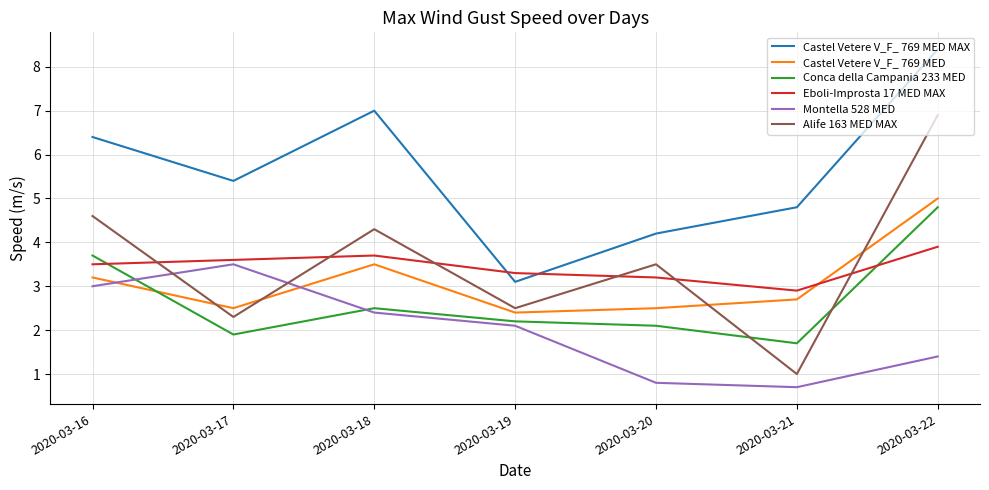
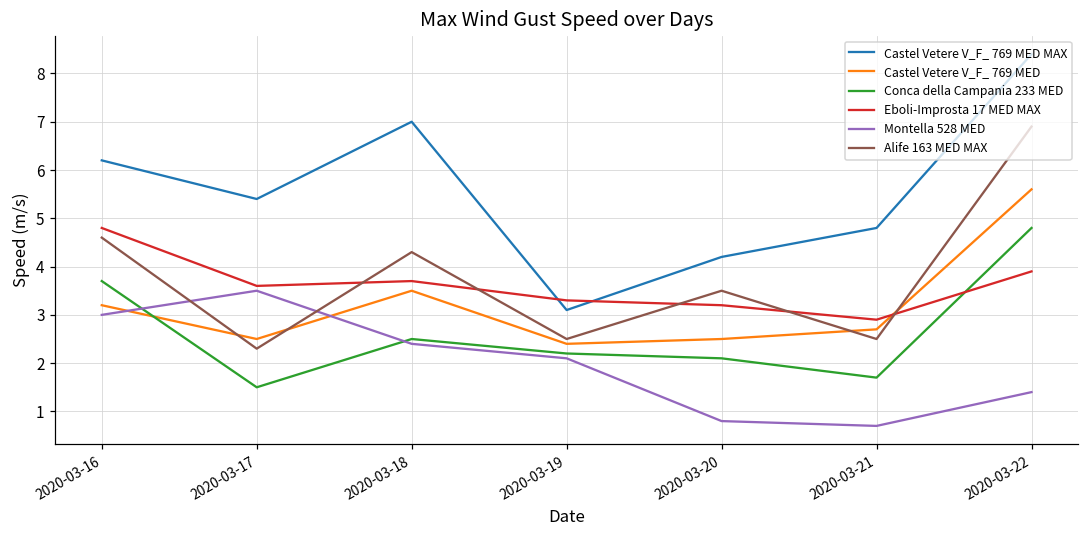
  {
    "Castel Vetere V_F_ 769 MED MAX": {
-     "2020-03-16": 6.4,
+     "2020-03-16": 6.2,
      "2020-03-17": 5.4,
      "2020-03-18": 7.0,
      "2020-03-19": 3.1,
      "2020-03-20": 4.2,
      "2020-03-21": 4.8
    },
    "Castel Vetere V_F_ 769 MED": {
      "2020-03-16": 3.2,
      "2020-03-17": 2.5,
      "2020-03-18": 3.5,
      "2020-03-19": 2.4,
      "2020-03-20": 2.5,
      "2020-03-21": 2.7,
-     "2020-03-22": 5.0
+     "2020-03-22": 5.6
    },
    "Conca della Campania 233 MED": {
      "2020-03-16": 3.7,
-     "2020-03-17": 1.9,
+     "2020-03-17": 1.5,
      "2020-03-18": 2.5,
      "2020-03-19": 2.2,
      "2020-03-20": 2.1,
      "2020-03-21": 1.7,
      "2020-03-22": 4.8
    },
    "Eboli-Improsta 17 MED MAX": {
-     "2020-03-16": 3.5,
+     "2020-03-16": 4.8,
      "2020-03-17": 3.6,
      "2020-03-18": 3.7,
      "2020-03-19": 3.3,
      "2020-03-20": 3.2,
      "2020-03-21": 2.9,
      "2020-03-22": 3.9
    },
    "Montella 528 MED": {
      "2020-03-16": 3.0,
      "2020-03-17": 3.5,
      "2020-03-18": 2.4,
      "2020-03-19": 2.1,
      "2020-03-20": 0.8,
      "2020-03-21": 0.7,
      "2020-03-22": 1.4
    },
    "Alife 163 MED MAX": {
      "2020-03-16": 4.6,
      "2020-03-17": 2.3,
      "2020-03-18": 4.3,
      "2020-03-19": 2.5,
      "2020-03-20": 3.5,
-     "2020-03-21": 1.0
+     "2020-03-21": 2.5
    }
  }
